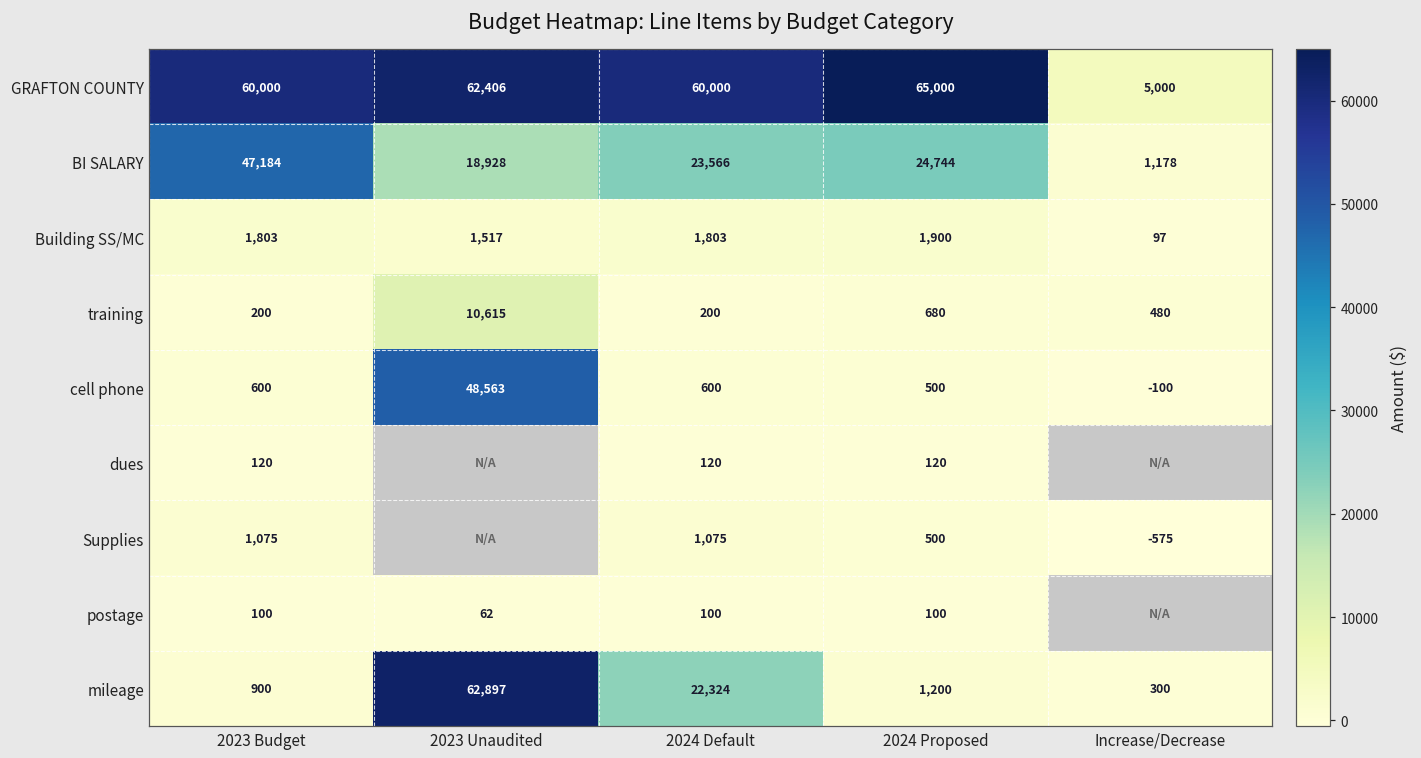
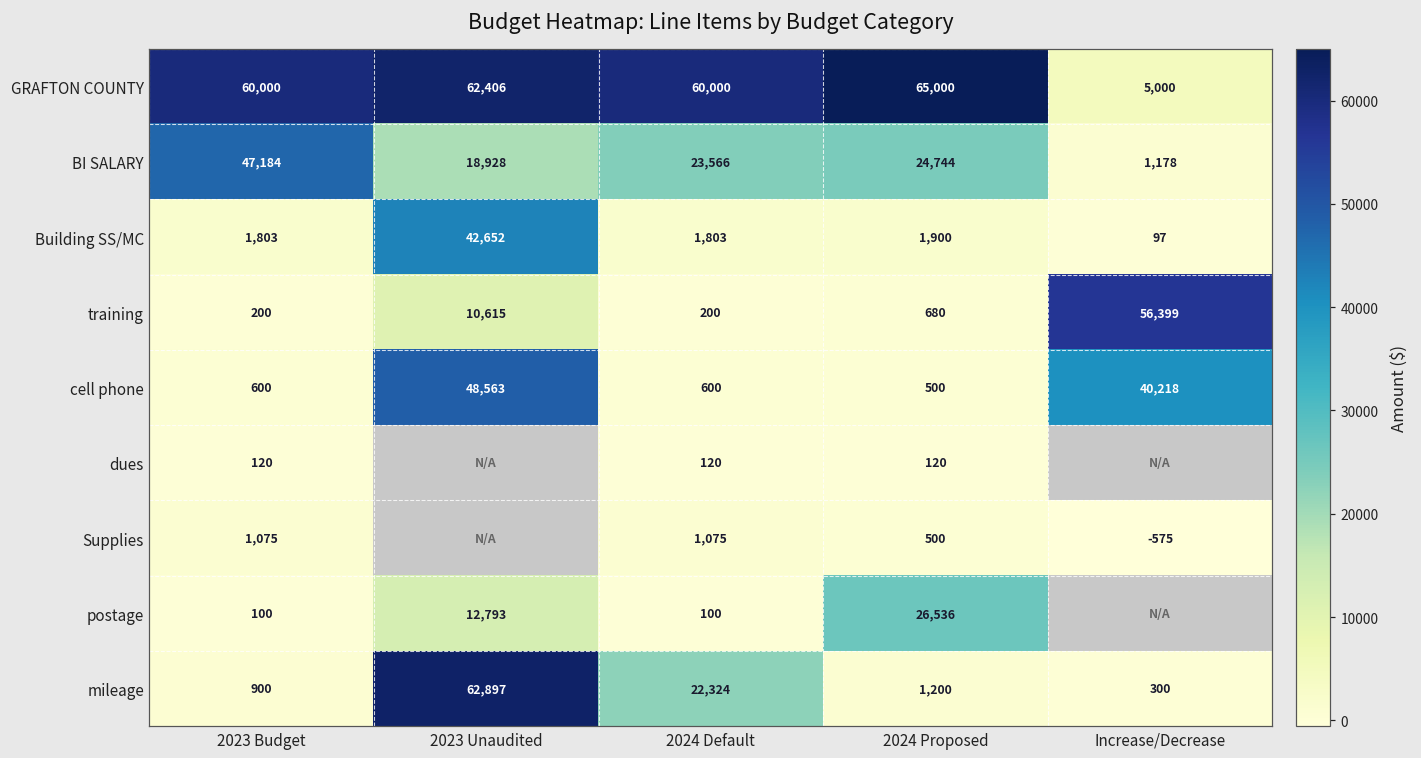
  {
    "GRAFTON COUNTY": {
      "2023 Budget": "60,000",
      "2023 Unaudited": "62,406",
      "2024 Default": "60,000",
      "2024 Proposed": "65,000",
      "Increase/Decrease": "5,000"
    },
    "BI SALARY": {
      "2023 Budget": "47,184",
      "2023 Unaudited": "18,928",
      "2024 Default": "23,566",
      "2024 Proposed": "24,744",
      "Increase/Decrease": "1,178"
    },
    "Building SS/MC": {
      "2023 Budget": "1,803",
-     "2023 Unaudited": "1,517",
+     "2023 Unaudited": "42,652",
      "2024 Default": "1,803",
      "2024 Proposed": "1,900",
      "Increase/Decrease": "97"
    },
    "training": {
      "2023 Budget": "200",
      "2023 Unaudited": "10,615",
      "2024 Default": "200",
      "2024 Proposed": "680",
-     "Increase/Decrease": "480"
+     "Increase/Decrease": "56,399"
    },
    "cell phone": {
      "2023 Budget": "600",
      "2023 Unaudited": "48,563",
      "2024 Default": "600",
      "2024 Proposed": "500",
-     "Increase/Decrease": "-100"
+     "Increase/Decrease": "40,218"
    },
    "dues": {
      "2023 Budget": "120",
      "2024 Default": "120",
      "2024 Proposed": "120"
    },
    "Supplies": {
      "2023 Budget": "1,075",
      "2024 Default": "1,075",
      "2024 Proposed": "500",
      "Increase/Decrease": "-575"
    },
    "postage": {
      "2023 Budget": "100",
-     "2023 Unaudited": "62",
+     "2023 Unaudited": "12,793",
      "2024 Default": "100",
-     "2024 Proposed": "100"
+     "2024 Proposed": "26,536"
    },
    "mileage": {
      "2023 Budget": "900",
      "2023 Unaudited": "62,897",
      "2024 Default": "22,324",
      "2024 Proposed": "1,200",
      "Increase/Decrease": "300"
    }
  }
